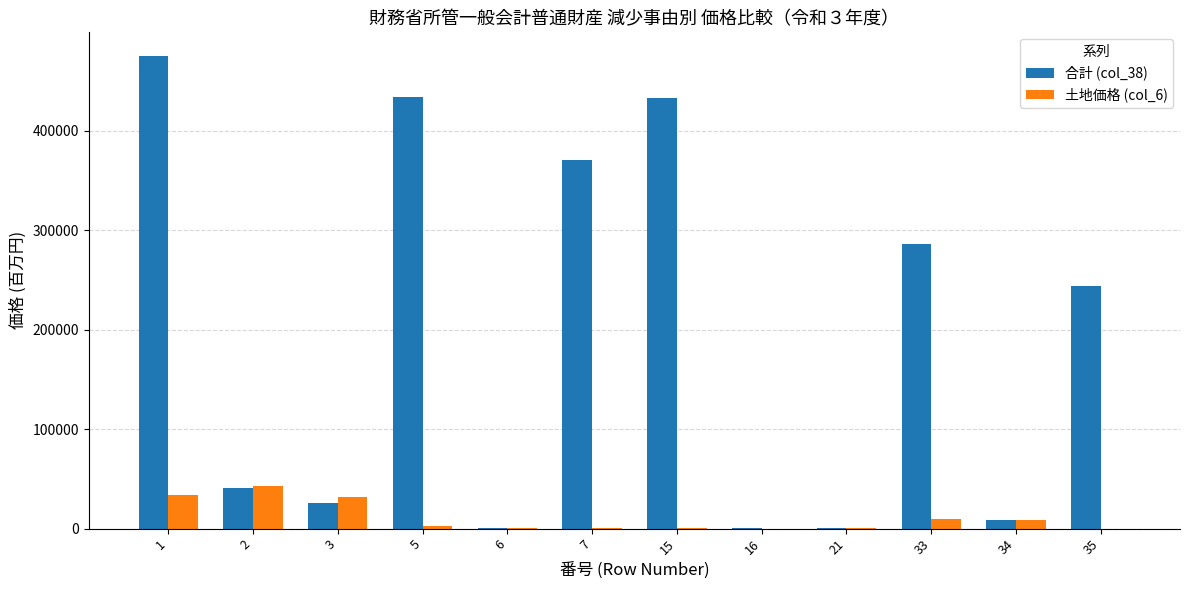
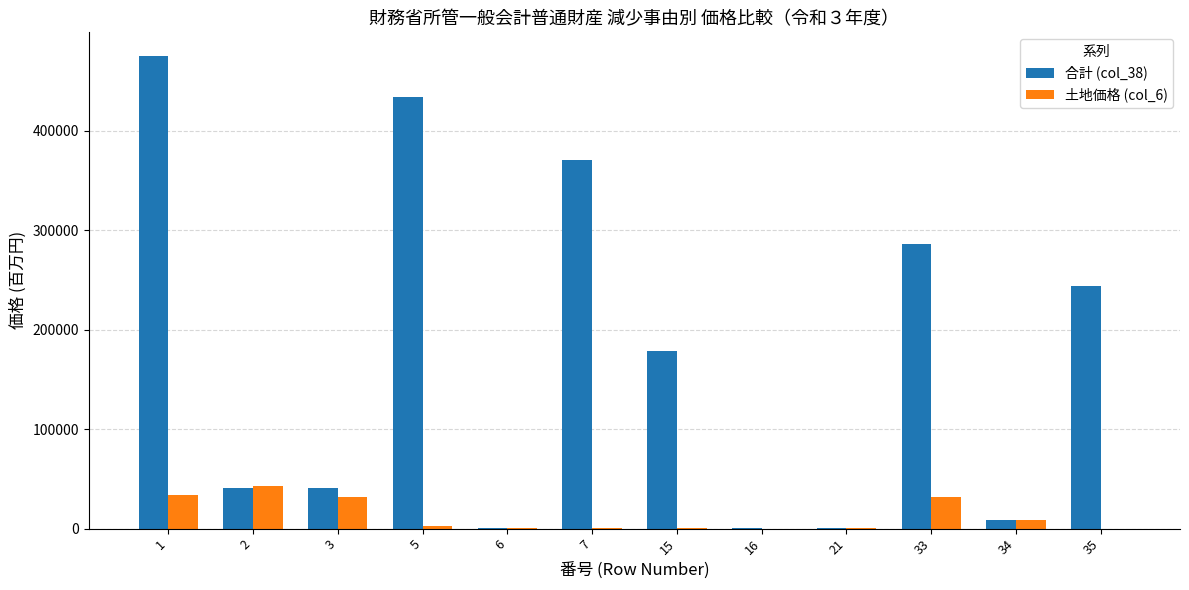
  {
    "合計 (col_38)": {
      "1": 480000,
      "2": 40000,
-     "3": 30000,
+     "3": 40000,
      "5": 430000,
      "7": 370000,
-     "15": 430000,
+     "15": 180000,
      "33": 290000,
      "34": 10000,
      "35": 240000
    },
    "土地価格 (col_6)": {
      "1": 30000,
      "2": 40000,
      "3": 30000,
      "5": 0,
      "16": 0,
-     "33": 10000,
+     "33": 30000,
      "34": 10000,
      "35": 0
    }
  }
